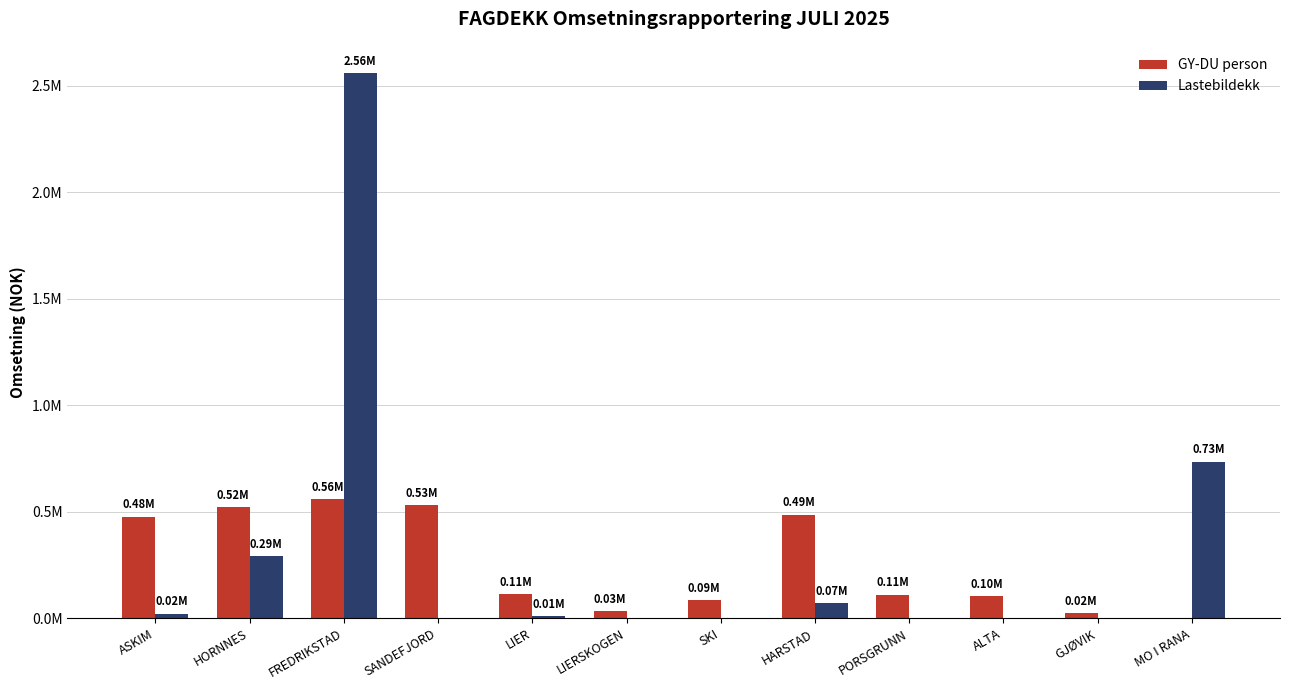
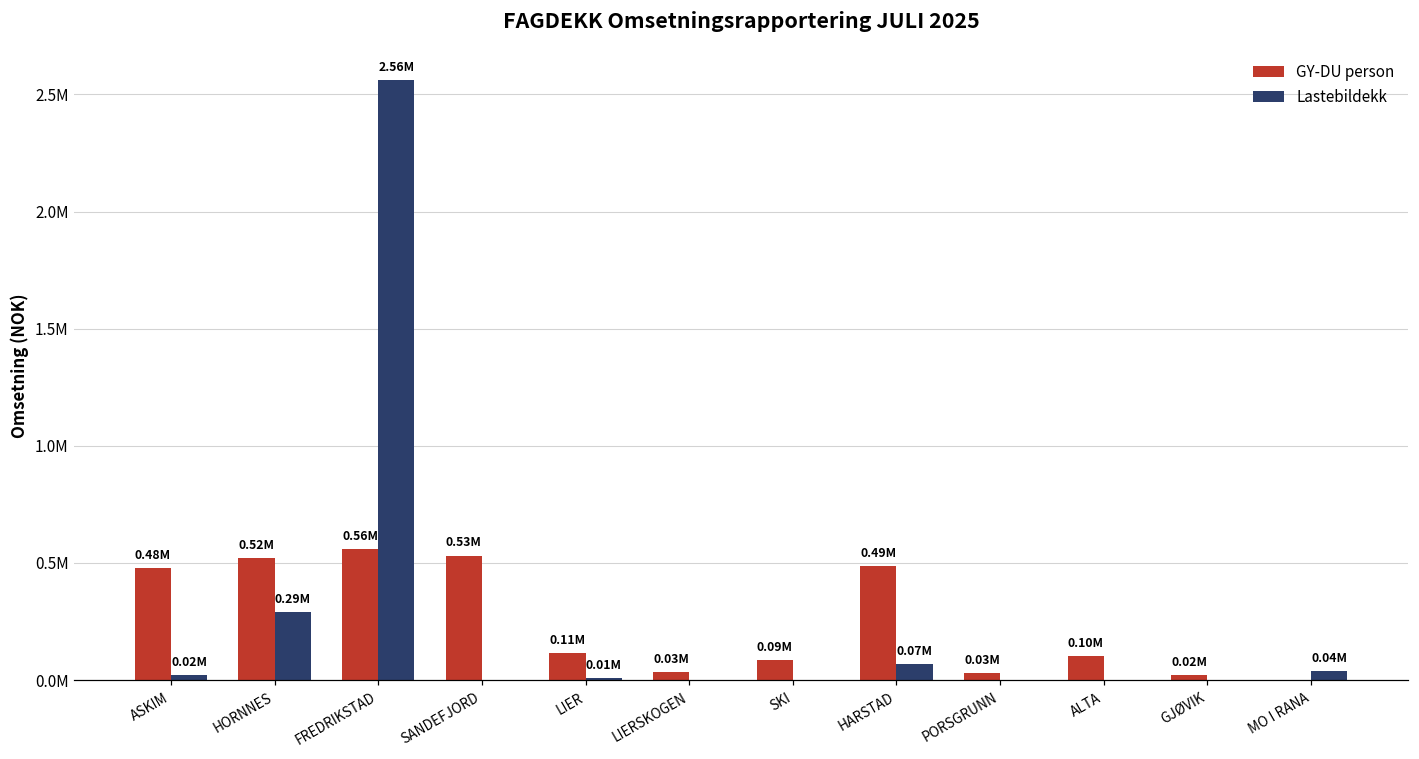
  {
    "GY-DU person": {
      "ASKIM": "0.48M",
      "HORNNES": "0.52M",
      "FREDRIKSTAD": "0.56M",
      "SANDEFJORD": "0.53M",
      "LIER": "0.11M",
      "LIERSKOGEN": "0.03M",
      "SKI": "0.09M",
      "HARSTAD": "0.49M",
-     "PORSGRUNN": "0.11M",
+     "PORSGRUNN": "0.03M",
      "ALTA": "0.10M",
      "GJØVIK": "0.02M"
    },
    "Lastebildekk": {
      "ASKIM": "0.02M",
      "HORNNES": "0.29M",
      "FREDRIKSTAD": "2.56M",
      "LIER": "0.01M",
      "HARSTAD": "0.07M",
-     "MO I RANA": "0.73M"
+     "MO I RANA": "0.04M"
    }
  }
